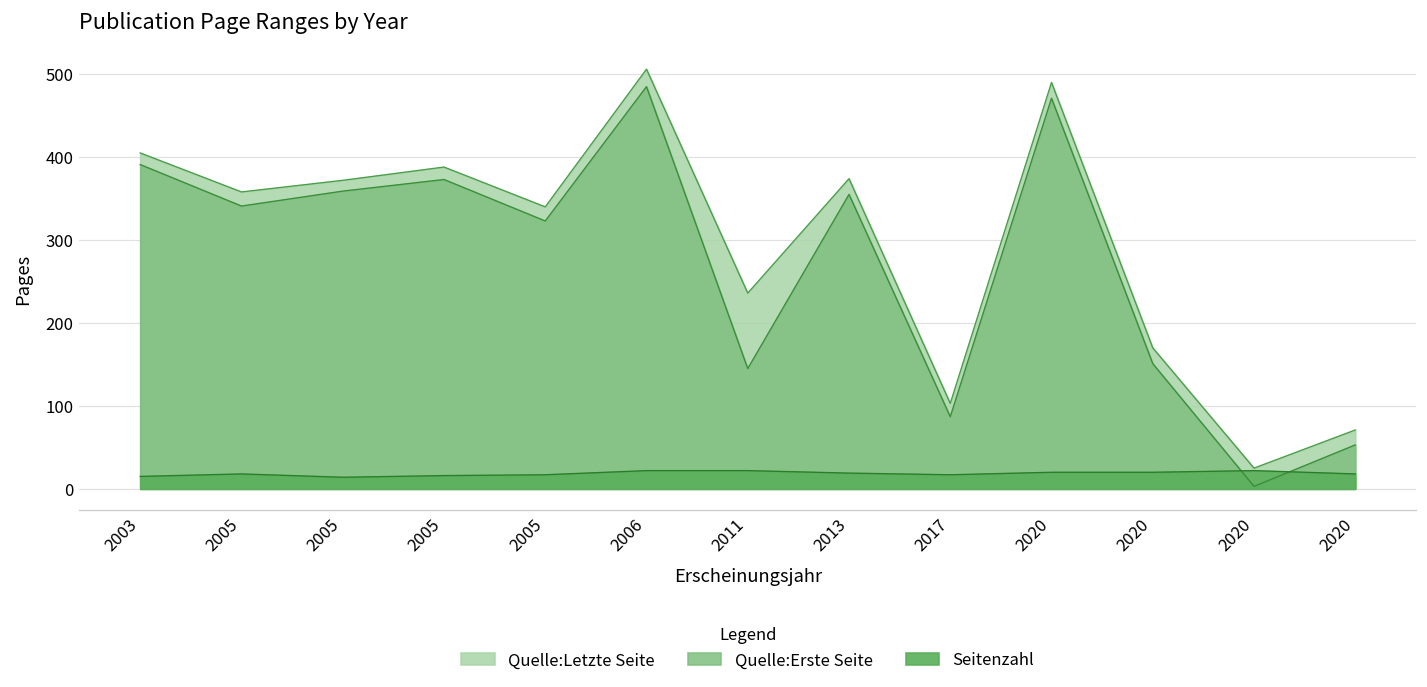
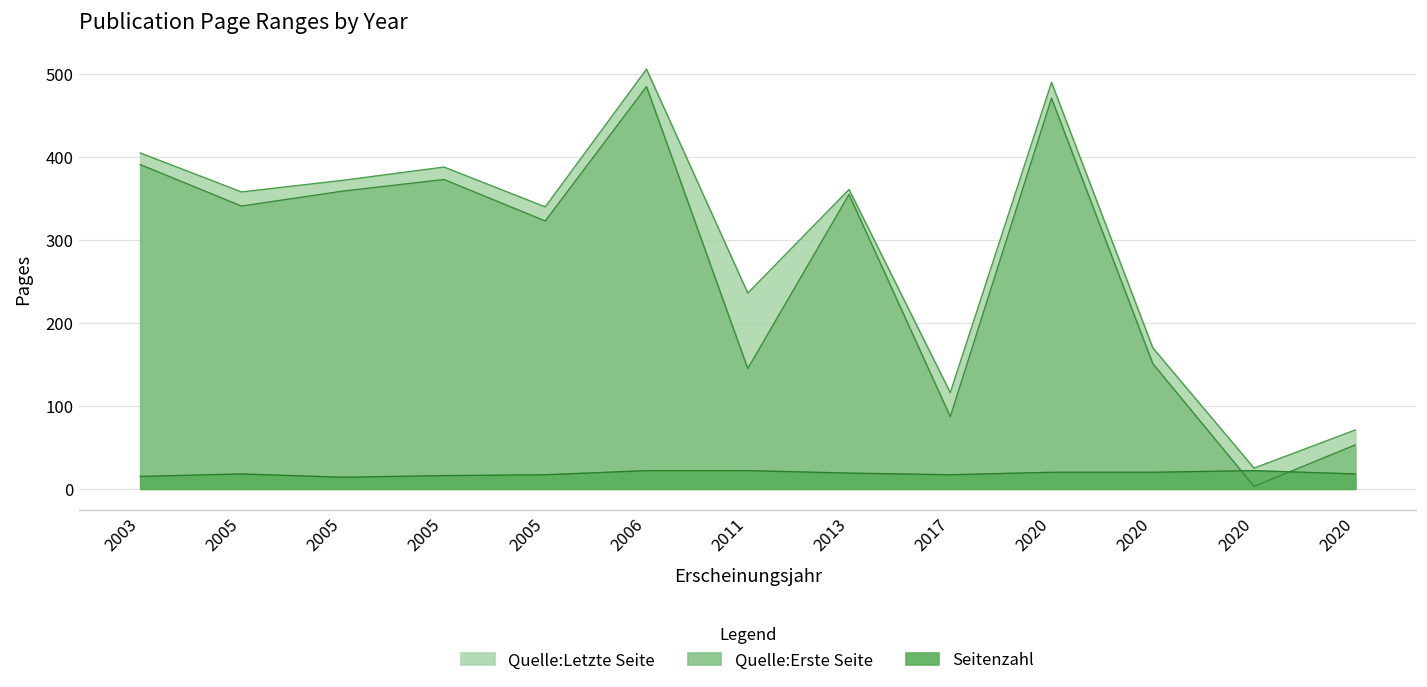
  {
    "Quelle:Letzte Seite": {
      "2003": 410,
      "2006": 510,
      "2011": 240,
-     "2013": 370,
-     "2017": 100
+     "2013": 360,
+     "2017": 120
    }
  }
